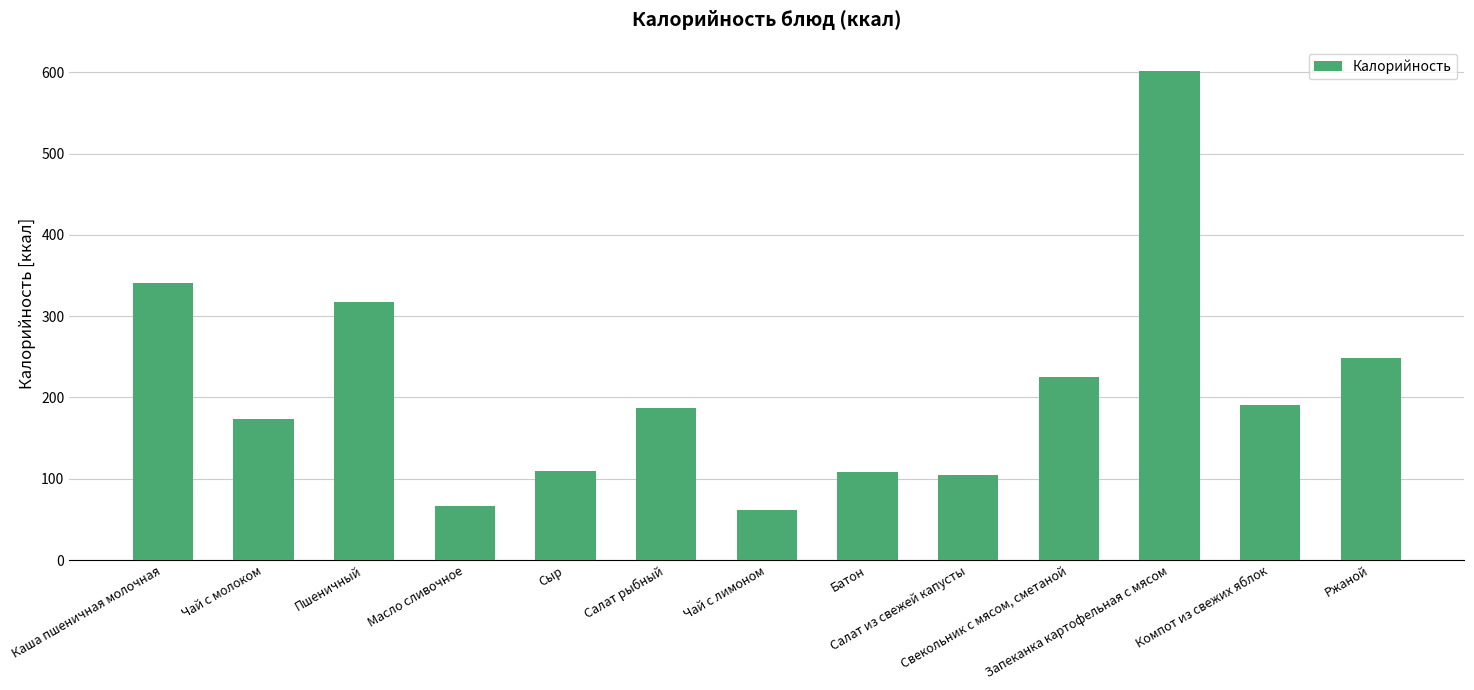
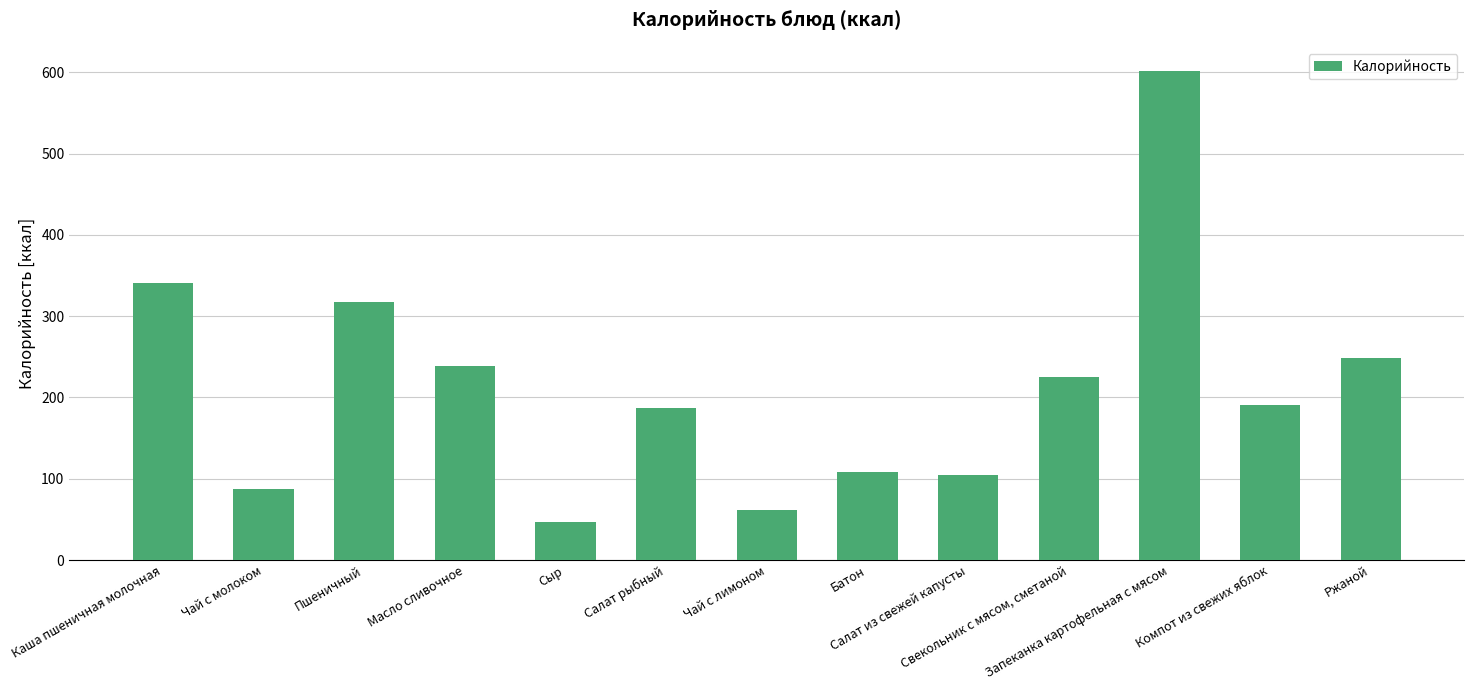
  {
    "Каша пшеничная молочная": 340,
-   "Чай с молоком": 170,
+   "Чай с молоком": 90,
    "Пшеничный": 320,
-   "Масло сливочное": 70,
-   "Сыр": 110,
+   "Масло сливочное": 240,
+   "Сыр": 50,
    "Салат рыбный": 190,
    "Чай с лимоном": 60,
    "Батон": 110,
    "Салат из свежей капусты": 110,
    "Свекольник с мясом, сметаной": 230,
    "Запеканка картофельная с мясом": 600,
    "Компот из свежих яблок": 190,
    "Ржаной": 250
  }
